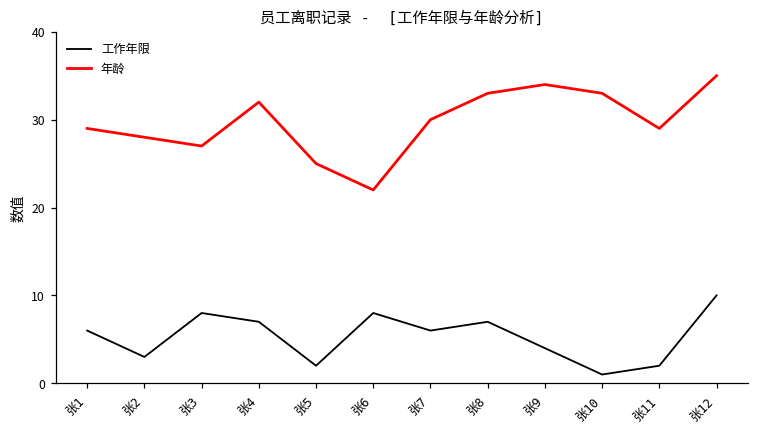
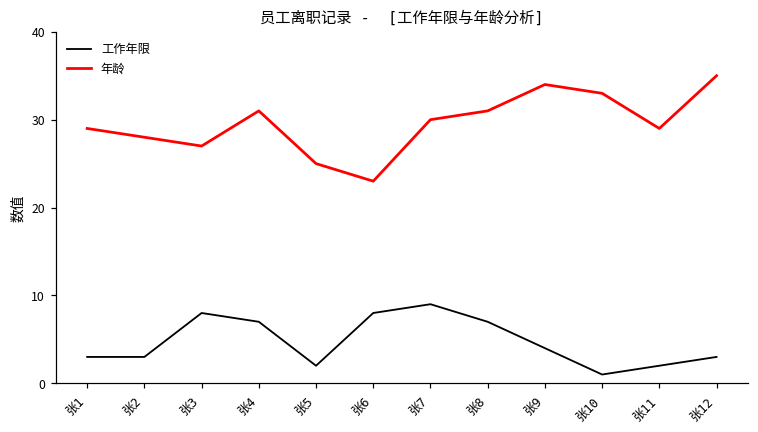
  {
    "工作年限": {
-     "张1": 6,
+     "张1": 3,
      "张2": 3,
      "张3": 8,
      "张4": 7,
      "张5": 2,
      "张6": 8,
-     "张7": 6,
+     "张7": 9,
      "张8": 7,
      "张9": 4,
      "张10": 1,
      "张11": 2,
-     "张12": 10
+     "张12": 3
    },
    "年龄": {
      "张1": 29,
      "张2": 28,
      "张3": 27,
-     "张4": 32,
+     "张4": 31,
      "张5": 25,
-     "张6": 22,
+     "张6": 23,
      "张7": 30,
-     "张8": 33,
+     "张8": 31,
      "张9": 34,
      "张10": 33,
      "张11": 29,
      "张12": 35
    }
  }
